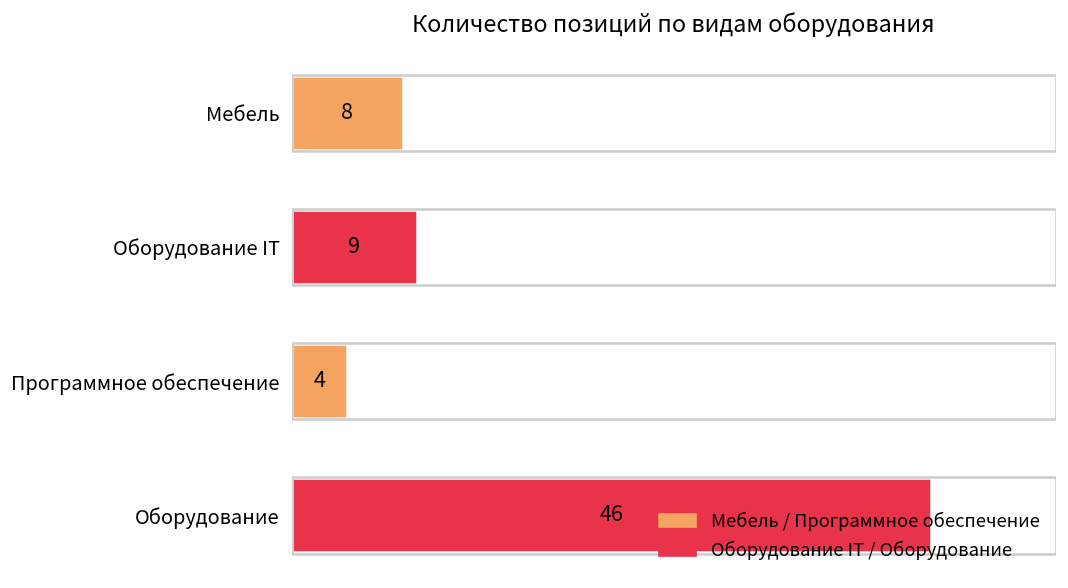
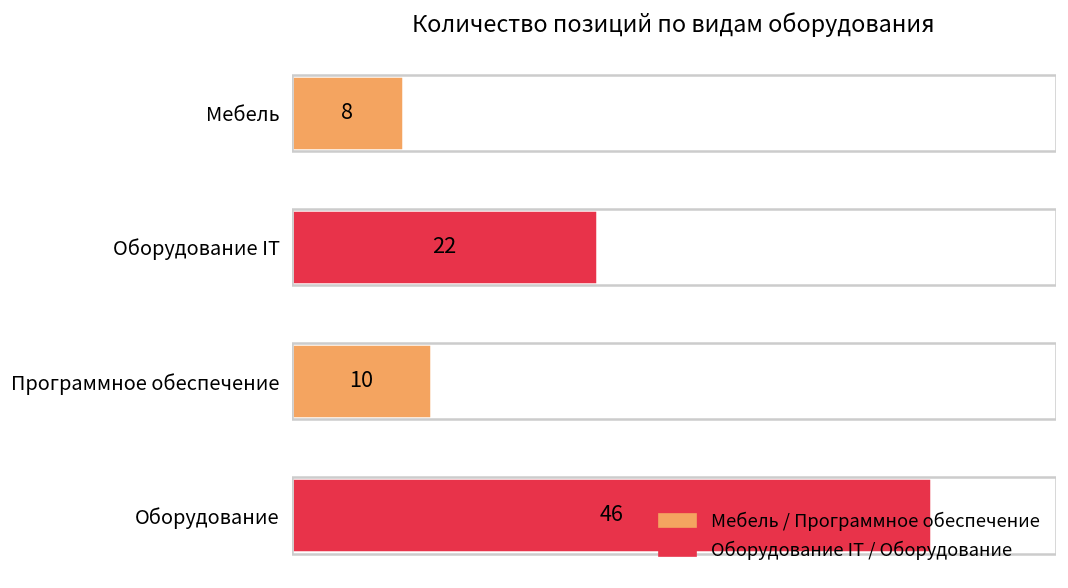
  {
    "Мебель": 8,
-   "Оборудование IT": 9,
-   "Программное обеспечение": 4,
+   "Оборудование IT": 22,
+   "Программное обеспечение": 10,
    "Оборудование": 46
  }
